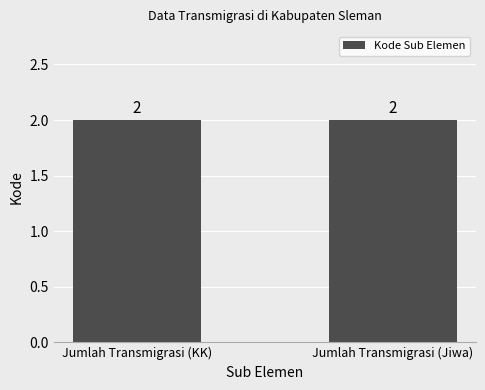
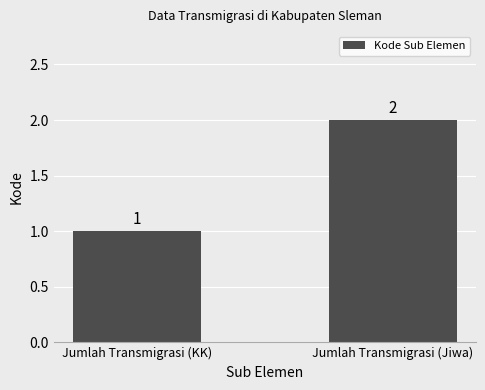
  {
-   "Jumlah Transmigrasi (KK)": 2,
+   "Jumlah Transmigrasi (KK)": 1,
    "Jumlah Transmigrasi (Jiwa)": 2
  }
